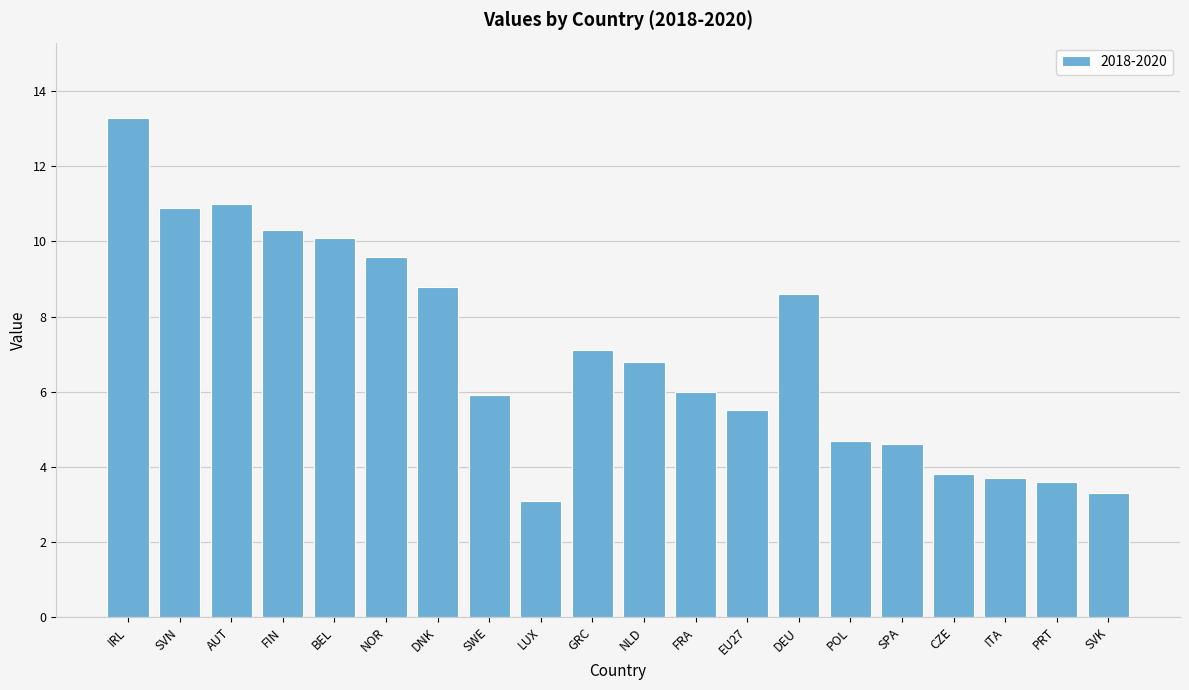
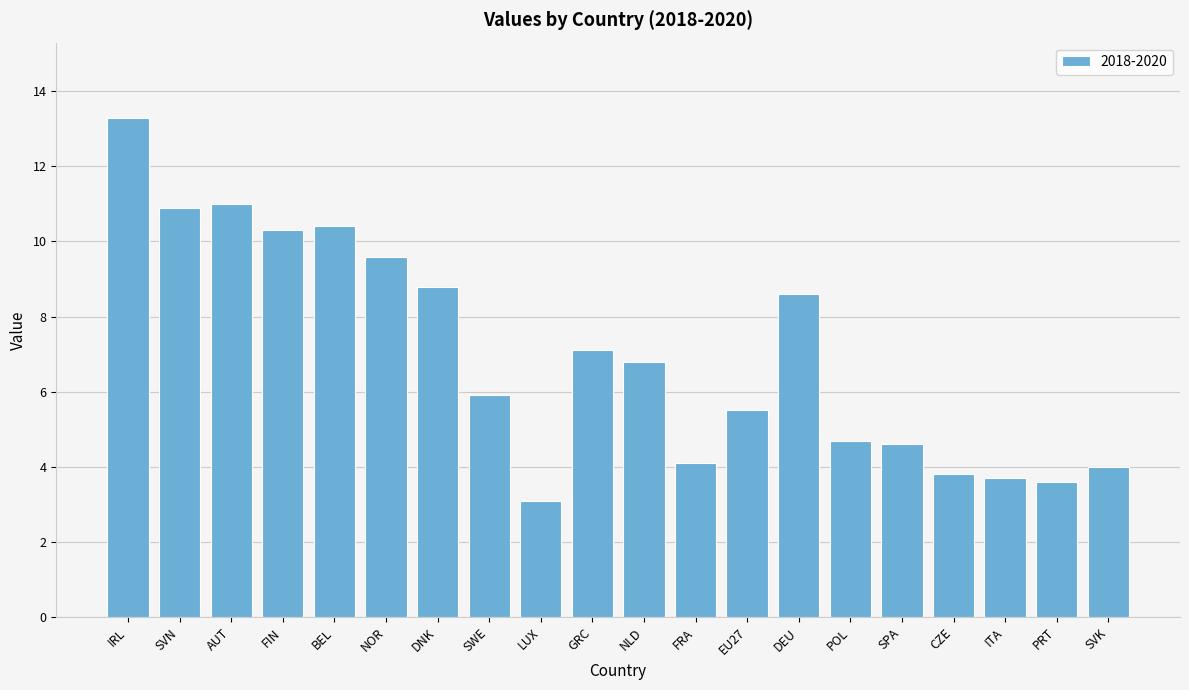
  {
    "IRL": 13.3,
    "SVN": 10.9,
    "AUT": 11.0,
    "FIN": 10.3,
-   "BEL": 10.1,
+   "BEL": 10.4,
    "NOR": 9.6,
    "DNK": 8.8,
    "SWE": 5.9,
    "LUX": 3.1,
    "GRC": 7.1,
    "NLD": 6.8,
-   "FRA": 6.0,
+   "FRA": 4.1,
    "EU27": 5.5,
    "DEU": 8.6,
    "POL": 4.7,
    "SPA": 4.6,
    "CZE": 3.8,
    "ITA": 3.7,
    "PRT": 3.6,
-   "SVK": 3.3
+   "SVK": 4.0
  }
